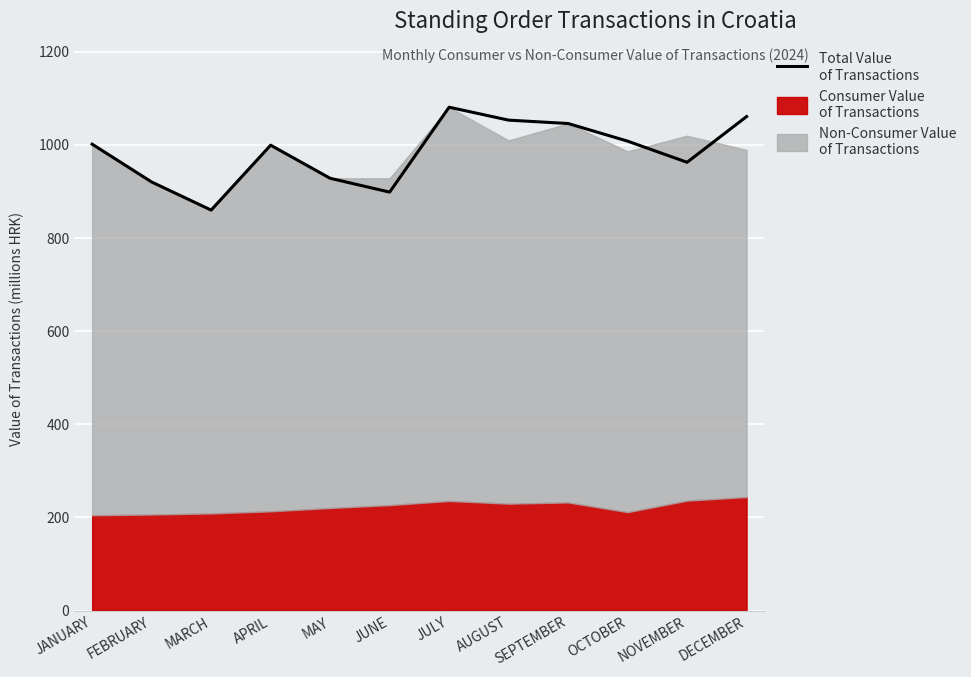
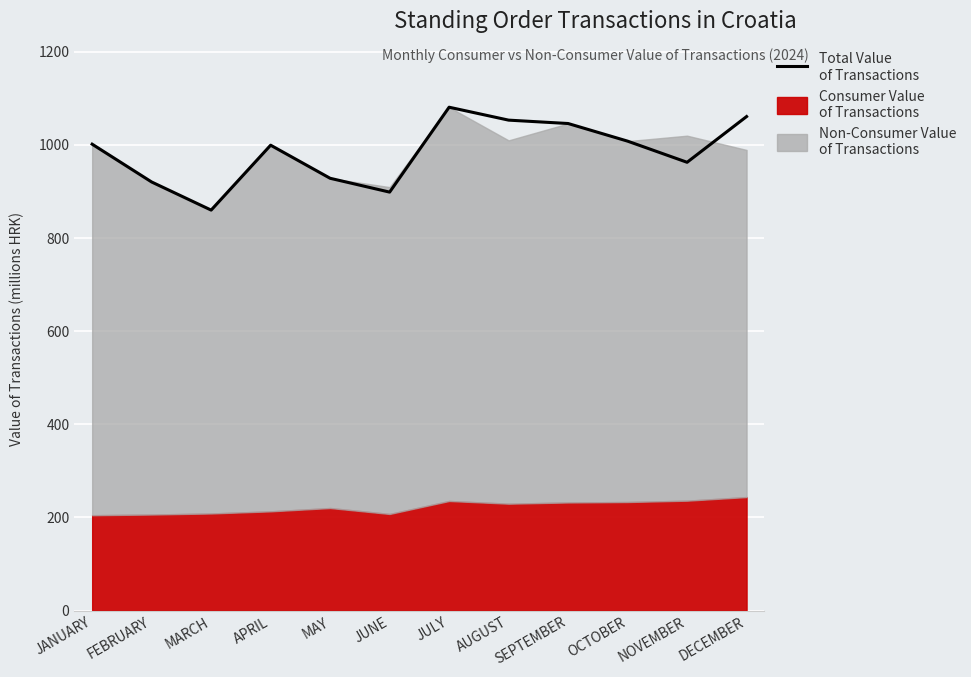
  {
    "Consumer Value of Transactions": {
      "JANUARY": 200,
      "FEBRUARY": 210,
      "MARCH": 210,
      "APRIL": 210,
      "MAY": 220,
-     "JUNE": 230,
+     "JUNE": 210,
      "JULY": 240,
      "AUGUST": 230,
      "SEPTEMBER": 230,
-     "OCTOBER": 210,
+     "OCTOBER": 230,
      "NOVEMBER": 240,
      "DECEMBER": 240
    },
    "Total Value of Transactions": {
      "JUNE": 900,
      "AUGUST": 1050,
      "NOVEMBER": 960,
      "DECEMBER": 1060
    },
    "Non-Consumer Value of Transactions": {
      "JUNE": 700,
      "AUGUST": 780,
      "NOVEMBER": 780,
      "DECEMBER": 750
    }
  }
